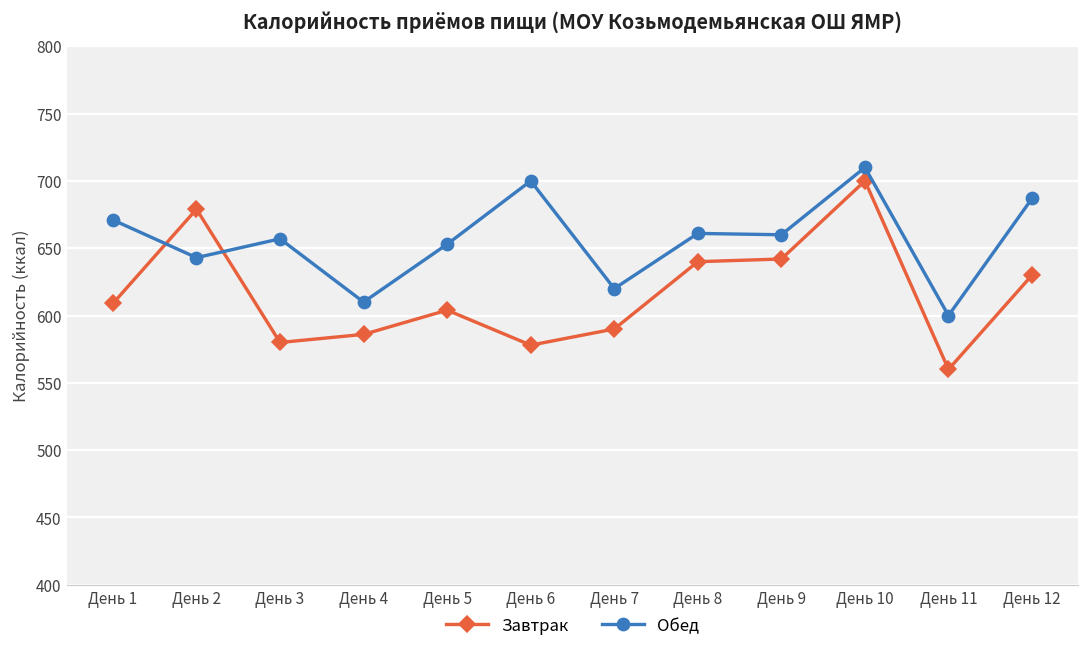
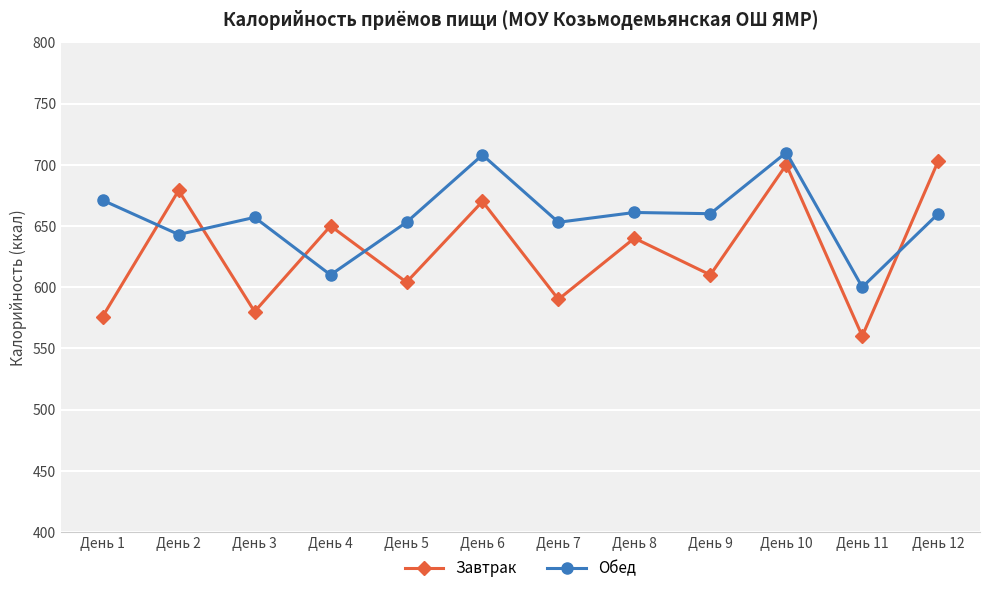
  {
    "Завтрак": {
-     "День 1": 609,
+     "День 1": 576,
      "День 2": 679,
      "День 3": 580,
-     "День 4": 586,
+     "День 4": 650,
      "День 5": 604,
-     "День 6": 578,
+     "День 6": 670,
      "День 7": 590,
      "День 8": 640,
-     "День 9": 642,
+     "День 9": 610,
      "День 10": 700,
      "День 11": 560,
-     "День 12": 630
+     "День 12": 703
    },
    "Обед": {
      "День 1": 671,
      "День 2": 643,
      "День 3": 657,
      "День 4": 610,
      "День 5": 653,
-     "День 6": 700,
-     "День 7": 620,
+     "День 6": 708,
+     "День 7": 653,
      "День 8": 661,
      "День 9": 660,
      "День 10": 710,
      "День 11": 600,
-     "День 12": 687
+     "День 12": 660
    }
  }
